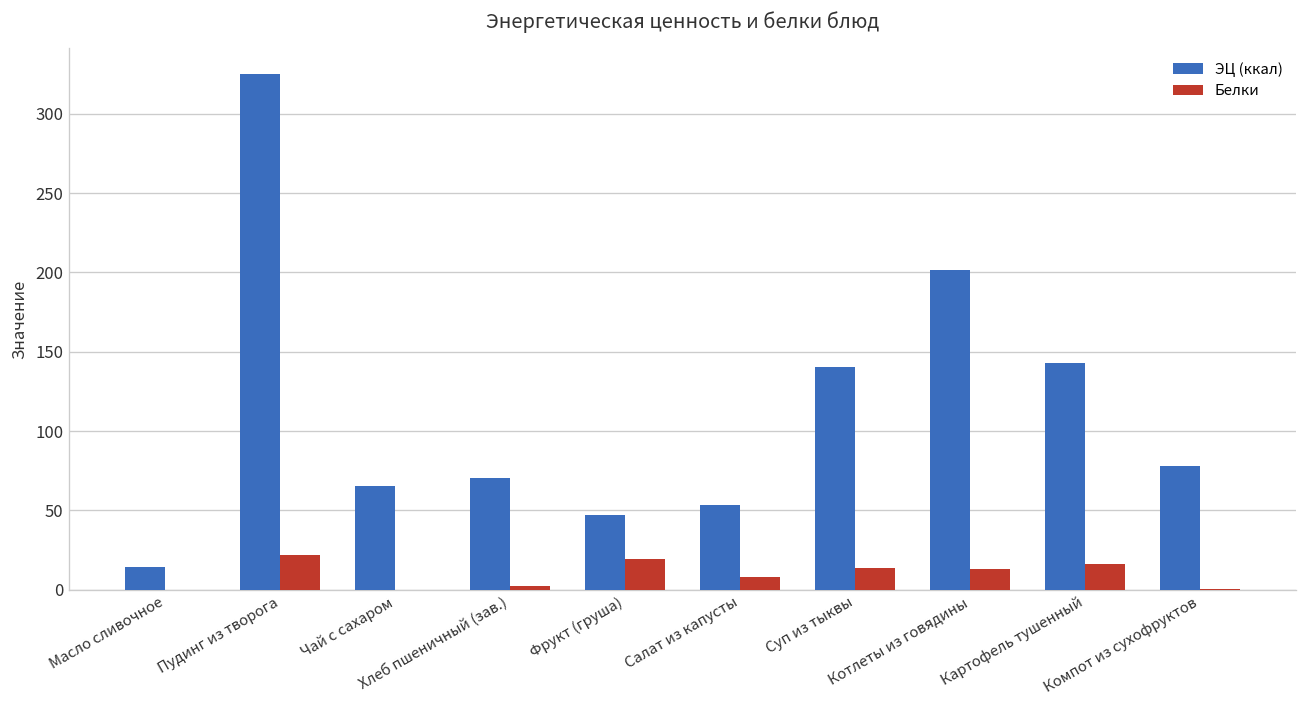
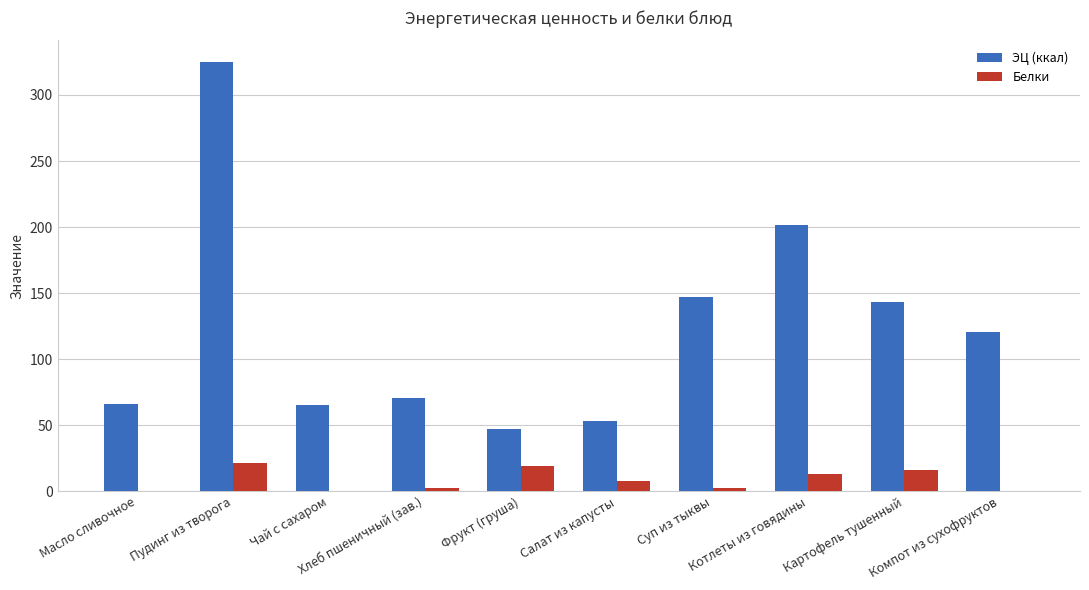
  {
    "ЭЦ (ккал)": {
-     "Масло сливочное": 14,
+     "Масло сливочное": 66,
      "Пудинг из творога": 325,
      "Чай с сахаром": 65,
      "Хлеб пшеничный (зав.)": 71,
      "Фрукт (груша)": 47,
      "Салат из капусты": 53,
-     "Суп из тыквы": 140,
+     "Суп из тыквы": 147,
      "Котлеты из говядины": 201,
      "Картофель тушенный": 143,
-     "Компот из сухофруктов": 78
+     "Компот из сухофруктов": 121
    },
    "Белки": {
      "Пудинг из творога": 22,
      "Чай с сахаром": 0,
      "Хлеб пшеничный (зав.)": 2,
      "Фрукт (груша)": 19,
      "Салат из капусты": 8,
-     "Суп из тыквы": 14,
+     "Суп из тыквы": 2,
      "Котлеты из говядины": 13,
      "Картофель тушенный": 16
    }
  }
